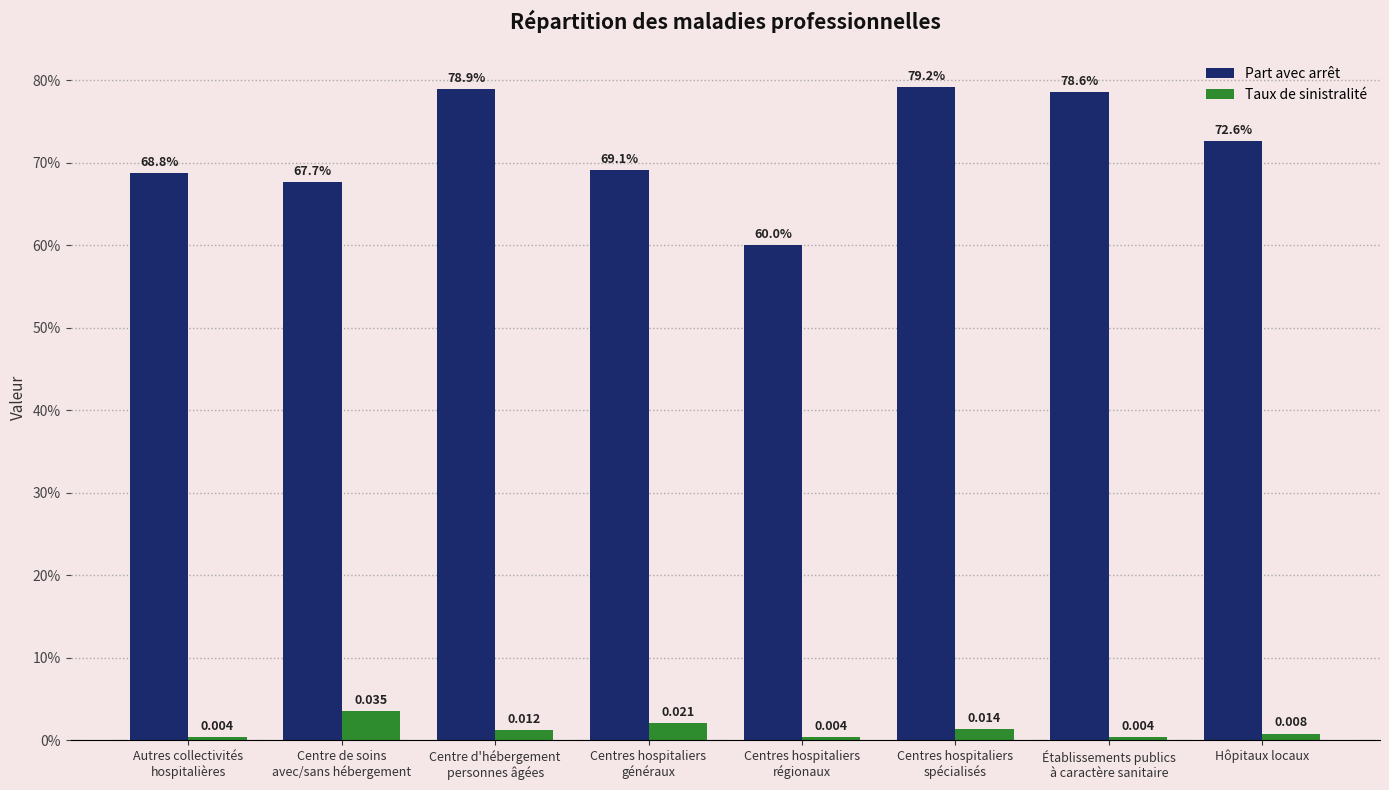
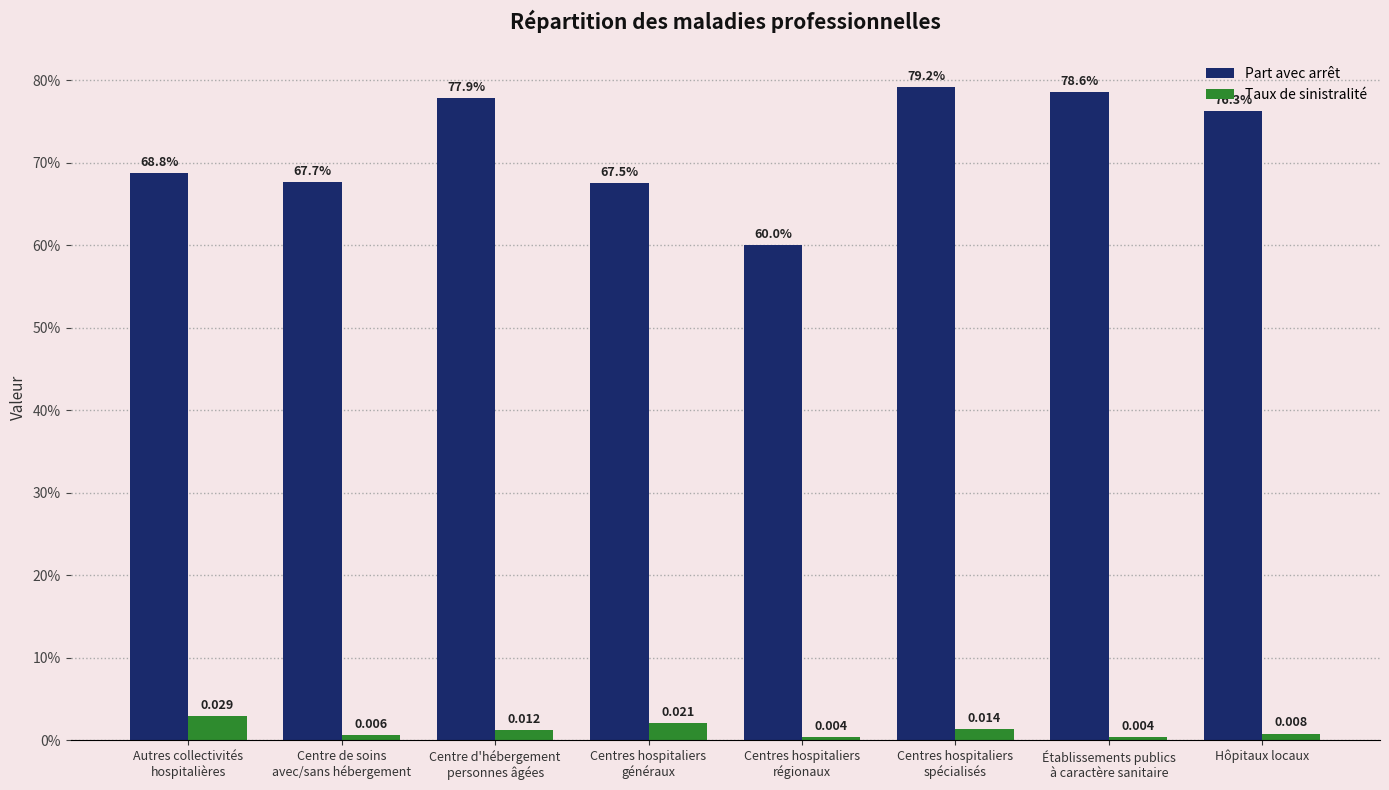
  {
    "Part avec arrêt": {
      "Autres collectivités hospitalières": "68.8%",
      "Centre de soins avec/sans hébergement": "67.7%",
-     "Centre d'hébergement personnes âgées": "78.9%",
-     "Centres hospitaliers généraux": "69.1%",
+     "Centre d'hébergement personnes âgées": "77.9%",
+     "Centres hospitaliers généraux": "67.5%",
      "Centres hospitaliers régionaux": "60.0%",
      "Centres hospitaliers spécialisés": "79.2%",
      "Établissements publics à caractère sanitaire": "78.6%",
-     "Hôpitaux locaux": "72.6%"
+     "Hôpitaux locaux": "76.3%"
    },
    "Taux de sinistralité": {
-     "Autres collectivités hospitalières": "0.004",
-     "Centre de soins avec/sans hébergement": "0.035",
+     "Autres collectivités hospitalières": "0.029",
+     "Centre de soins avec/sans hébergement": "0.006",
      "Centre d'hébergement personnes âgées": "0.012",
      "Centres hospitaliers généraux": "0.021",
      "Centres hospitaliers régionaux": "0.004",
      "Centres hospitaliers spécialisés": "0.014",
      "Établissements publics à caractère sanitaire": "0.004",
      "Hôpitaux locaux": "0.008"
    }
  }
